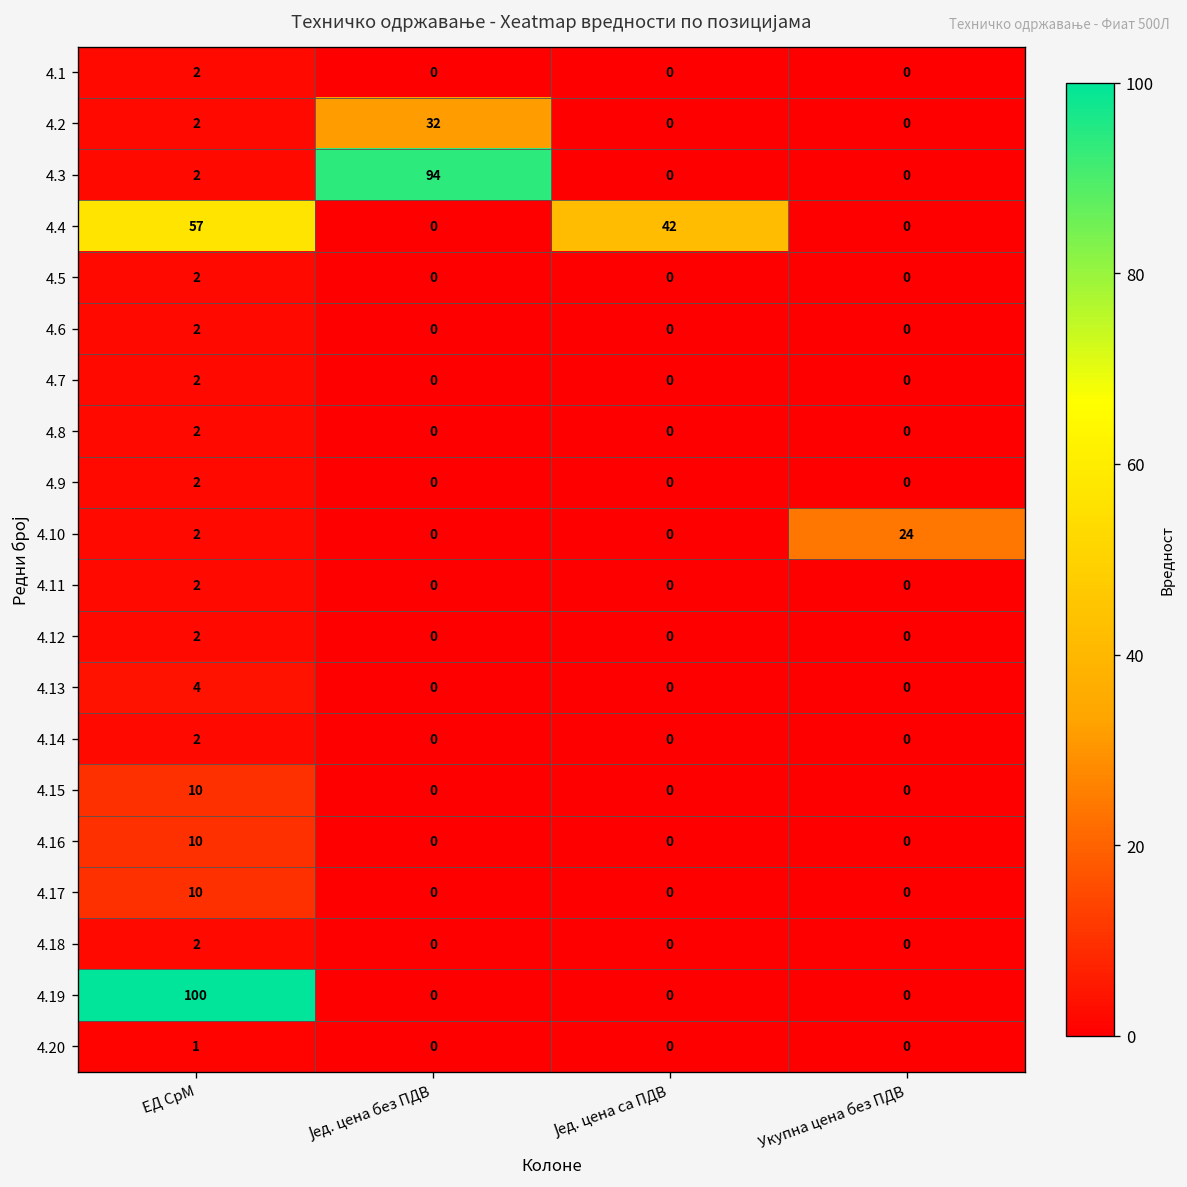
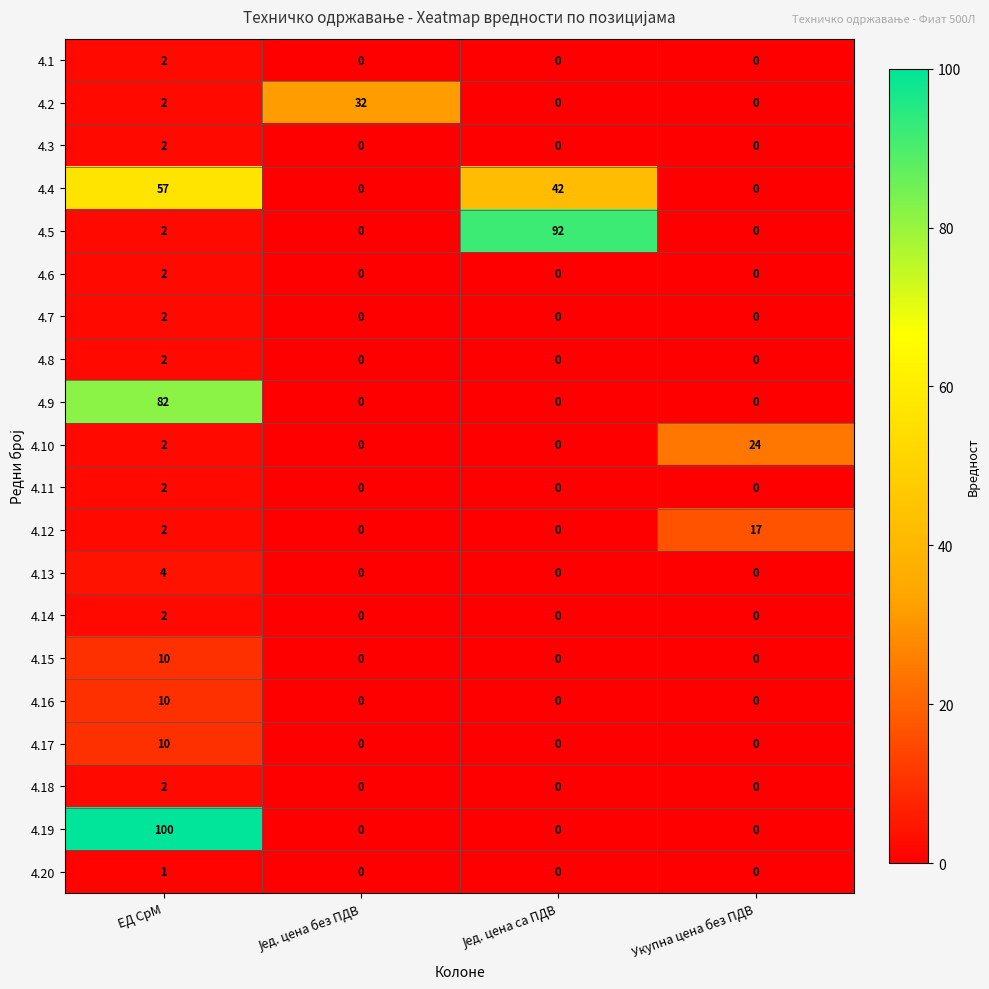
  {
    "4.1": {
      "ЕД СрМ": 2,
      "Јед. цена без ПДВ": 0,
      "Јед. цена са ПДВ": 0,
      "Укупна цена без ПДВ": 0
    },
    "4.2": {
      "ЕД СрМ": 2,
      "Јед. цена без ПДВ": 32,
      "Јед. цена са ПДВ": 0,
      "Укупна цена без ПДВ": 0
    },
    "4.3": {
      "ЕД СрМ": 2,
-     "Јед. цена без ПДВ": 94,
+     "Јед. цена без ПДВ": 0,
      "Јед. цена са ПДВ": 0,
      "Укупна цена без ПДВ": 0
    },
    "4.4": {
      "ЕД СрМ": 57,
      "Јед. цена без ПДВ": 0,
      "Јед. цена са ПДВ": 42,
      "Укупна цена без ПДВ": 0
    },
    "4.5": {
      "ЕД СрМ": 2,
      "Јед. цена без ПДВ": 0,
-     "Јед. цена са ПДВ": 0,
+     "Јед. цена са ПДВ": 92,
      "Укупна цена без ПДВ": 0
    },
    "4.6": {
      "ЕД СрМ": 2,
      "Јед. цена без ПДВ": 0,
      "Јед. цена са ПДВ": 0,
      "Укупна цена без ПДВ": 0
    },
    "4.7": {
      "ЕД СрМ": 2,
      "Јед. цена без ПДВ": 0,
      "Јед. цена са ПДВ": 0,
      "Укупна цена без ПДВ": 0
    },
    "4.8": {
      "ЕД СрМ": 2,
      "Јед. цена без ПДВ": 0,
      "Јед. цена са ПДВ": 0,
      "Укупна цена без ПДВ": 0
    },
    "4.9": {
-     "ЕД СрМ": 2,
+     "ЕД СрМ": 82,
      "Јед. цена без ПДВ": 0,
      "Јед. цена са ПДВ": 0,
      "Укупна цена без ПДВ": 0
    },
    "4.10": {
      "ЕД СрМ": 2,
      "Јед. цена без ПДВ": 0,
      "Јед. цена са ПДВ": 0,
      "Укупна цена без ПДВ": 24
    },
    "4.11": {
      "ЕД СрМ": 2,
      "Јед. цена без ПДВ": 0,
      "Јед. цена са ПДВ": 0,
      "Укупна цена без ПДВ": 0
    },
    "4.12": {
      "ЕД СрМ": 2,
      "Јед. цена без ПДВ": 0,
      "Јед. цена са ПДВ": 0,
-     "Укупна цена без ПДВ": 0
+     "Укупна цена без ПДВ": 17
    },
    "4.13": {
      "ЕД СрМ": 4,
      "Јед. цена без ПДВ": 0,
      "Јед. цена са ПДВ": 0,
      "Укупна цена без ПДВ": 0
    },
    "4.14": {
      "ЕД СрМ": 2,
      "Јед. цена без ПДВ": 0,
      "Јед. цена са ПДВ": 0,
      "Укупна цена без ПДВ": 0
    },
    "4.15": {
      "ЕД СрМ": 10,
      "Јед. цена без ПДВ": 0,
      "Јед. цена са ПДВ": 0,
      "Укупна цена без ПДВ": 0
    },
    "4.16": {
      "ЕД СрМ": 10,
      "Јед. цена без ПДВ": 0,
      "Јед. цена са ПДВ": 0,
      "Укупна цена без ПДВ": 0
    },
    "4.17": {
      "ЕД СрМ": 10,
      "Јед. цена без ПДВ": 0,
      "Јед. цена са ПДВ": 0,
      "Укупна цена без ПДВ": 0
    },
    "4.18": {
      "ЕД СрМ": 2,
      "Јед. цена без ПДВ": 0,
      "Јед. цена са ПДВ": 0,
      "Укупна цена без ПДВ": 0
    },
    "4.19": {
      "ЕД СрМ": 100,
      "Јед. цена без ПДВ": 0,
      "Јед. цена са ПДВ": 0,
      "Укупна цена без ПДВ": 0
    },
    "4.20": {
      "ЕД СрМ": 1,
      "Јед. цена без ПДВ": 0,
      "Јед. цена са ПДВ": 0,
      "Укупна цена без ПДВ": 0
    }
  }
